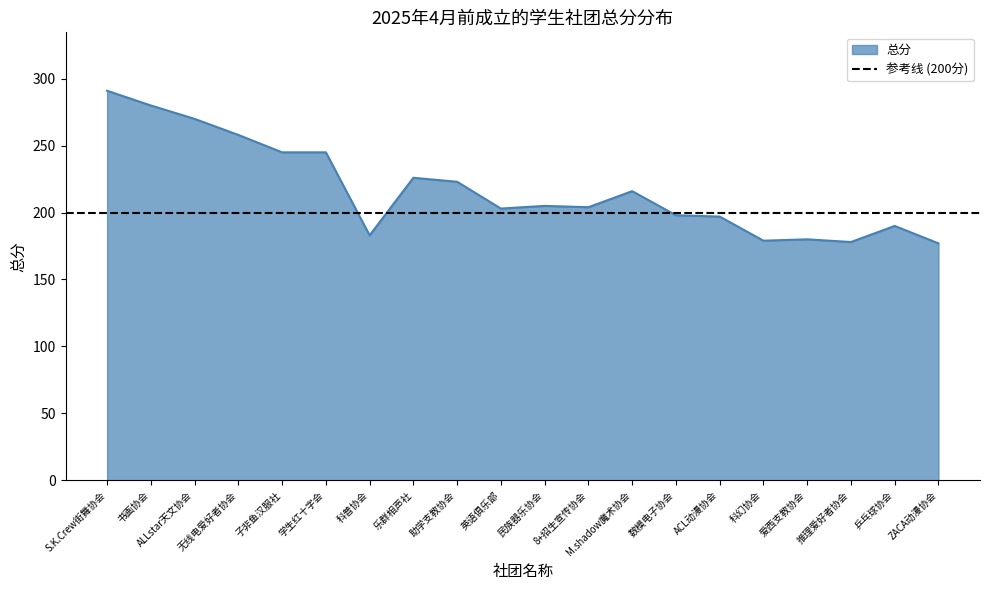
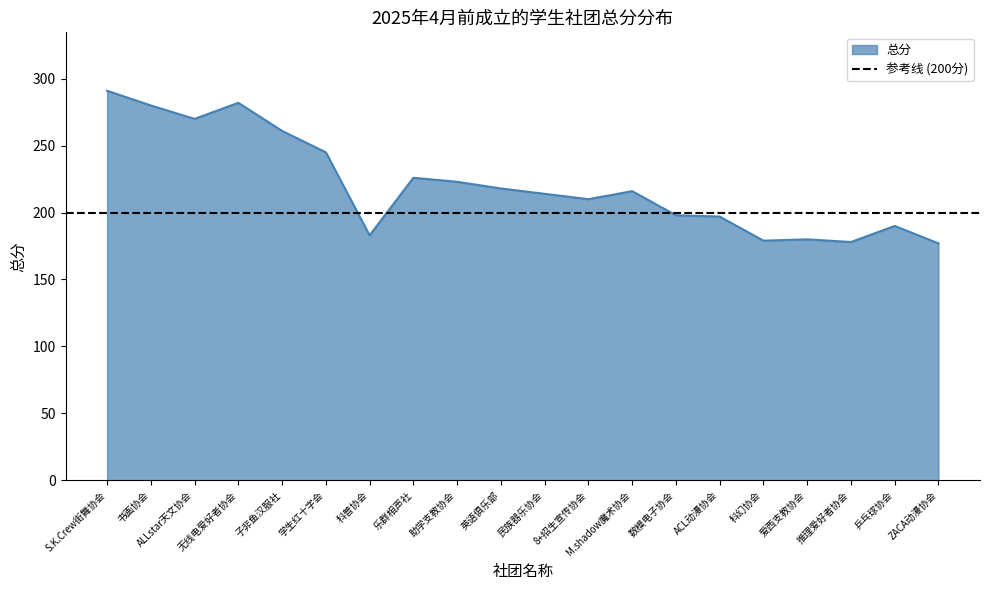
  {
    "S.K.Crew街舞协会": 291,
    "书画协会": 280,
    "ALLstar天文协会": 270,
-   "无线电爱好者协会": 258,
-   "子非鱼汉服社": 245,
+   "无线电爱好者协会": 282,
+   "子非鱼汉服社": 261,
    "学生红十字会": 245,
    "科普协会": 183,
    "乐群相声社": 226,
    "助学支教协会": 223,
-   "英语俱乐部": 203,
-   "民族器乐协会": 205,
-   "8+招生宣传协会": 204,
+   "英语俱乐部": 218,
+   "民族器乐协会": 214,
+   "8+招生宣传协会": 210,
    "M.shadow魔术协会": 216,
    "数模电子协会": 198,
    "ACL动漫协会": 197,
    "科幻协会": 179,
    "爱西支教协会": 180,
    "推理爱好者协会": 178,
    "乒乓球协会": 190,
    "ZACA动漫协会": 177
  }
